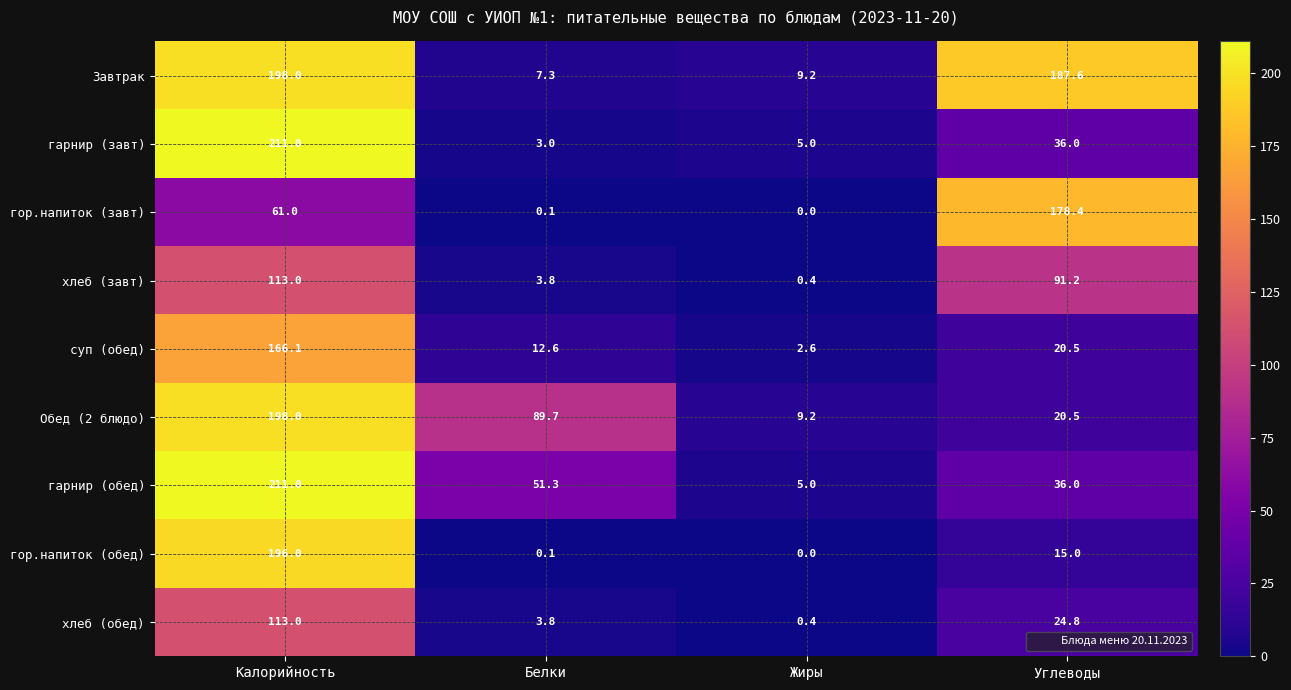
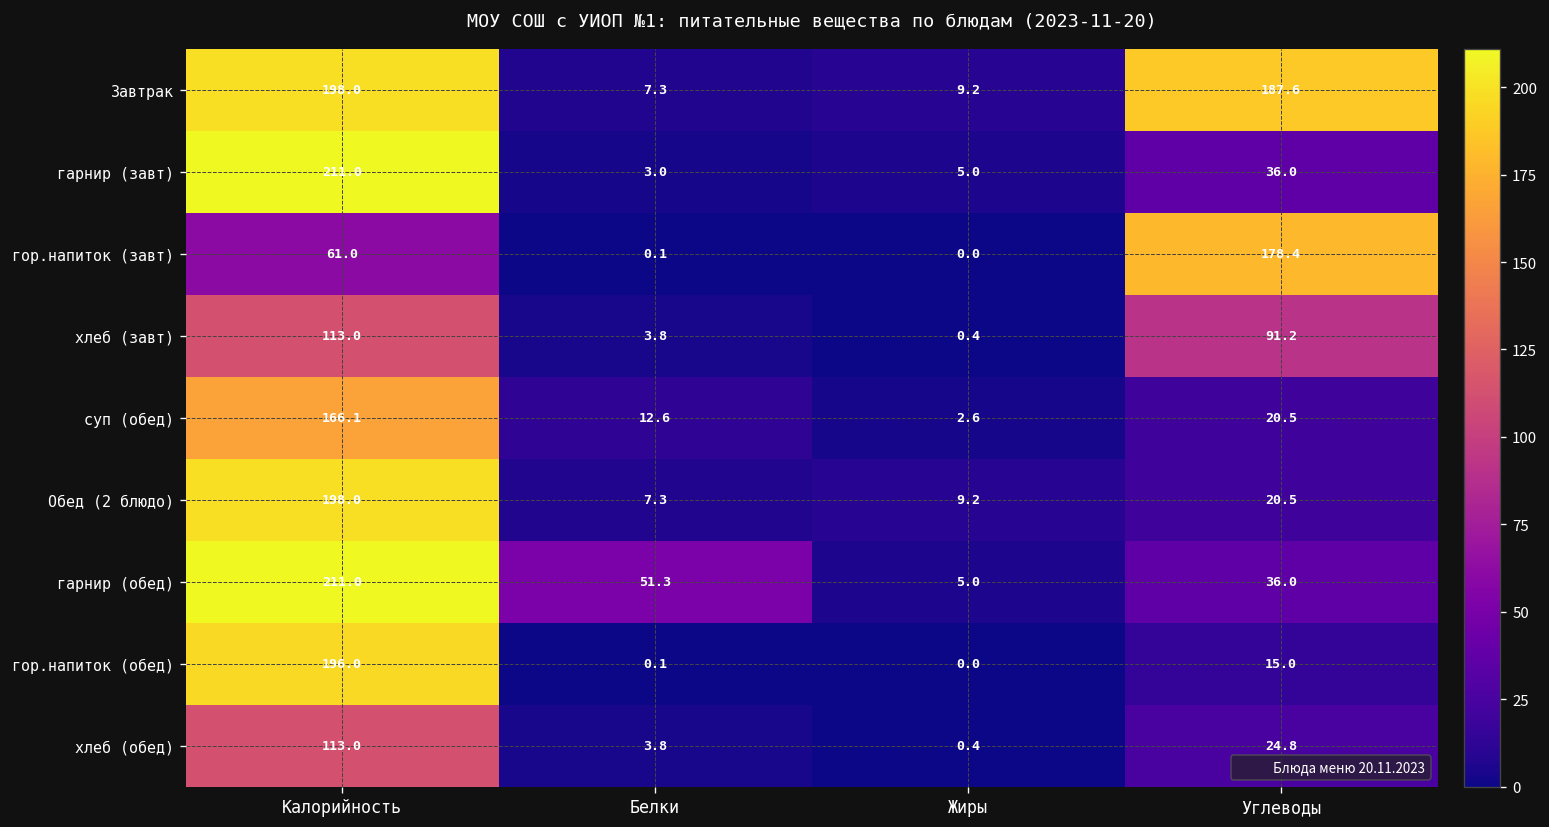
  {
    "Завтрак": {
      "Калорийность": 198.0,
      "Белки": 7.3,
      "Жиры": 9.2,
      "Углеводы": 187.6
    },
    "гарнир (завт)": {
      "Калорийность": 211.0,
      "Белки": 3.0,
      "Жиры": 5.0,
      "Углеводы": 36.0
    },
    "гор.напиток (завт)": {
      "Калорийность": 61.0,
      "Белки": 0.1,
      "Жиры": 0.0,
      "Углеводы": 178.4
    },
    "хлеб (завт)": {
      "Калорийность": 113.0,
      "Белки": 3.8,
      "Жиры": 0.4,
      "Углеводы": 91.2
    },
    "суп (обед)": {
      "Калорийность": 166.1,
      "Белки": 12.6,
      "Жиры": 2.6,
      "Углеводы": 20.5
    },
    "Обед (2 блюдо)": {
      "Калорийность": 198.0,
-     "Белки": 89.7,
+     "Белки": 7.3,
      "Жиры": 9.2,
      "Углеводы": 20.5
    },
    "гарнир (обед)": {
      "Калорийность": 211.0,
      "Белки": 51.3,
      "Жиры": 5.0,
      "Углеводы": 36.0
    },
    "гор.напиток (обед)": {
      "Калорийность": 196.0,
      "Белки": 0.1,
      "Жиры": 0.0,
      "Углеводы": 15.0
    },
    "хлеб (обед)": {
      "Калорийность": 113.0,
      "Белки": 3.8,
      "Жиры": 0.4,
      "Углеводы": 24.8
    }
  }
